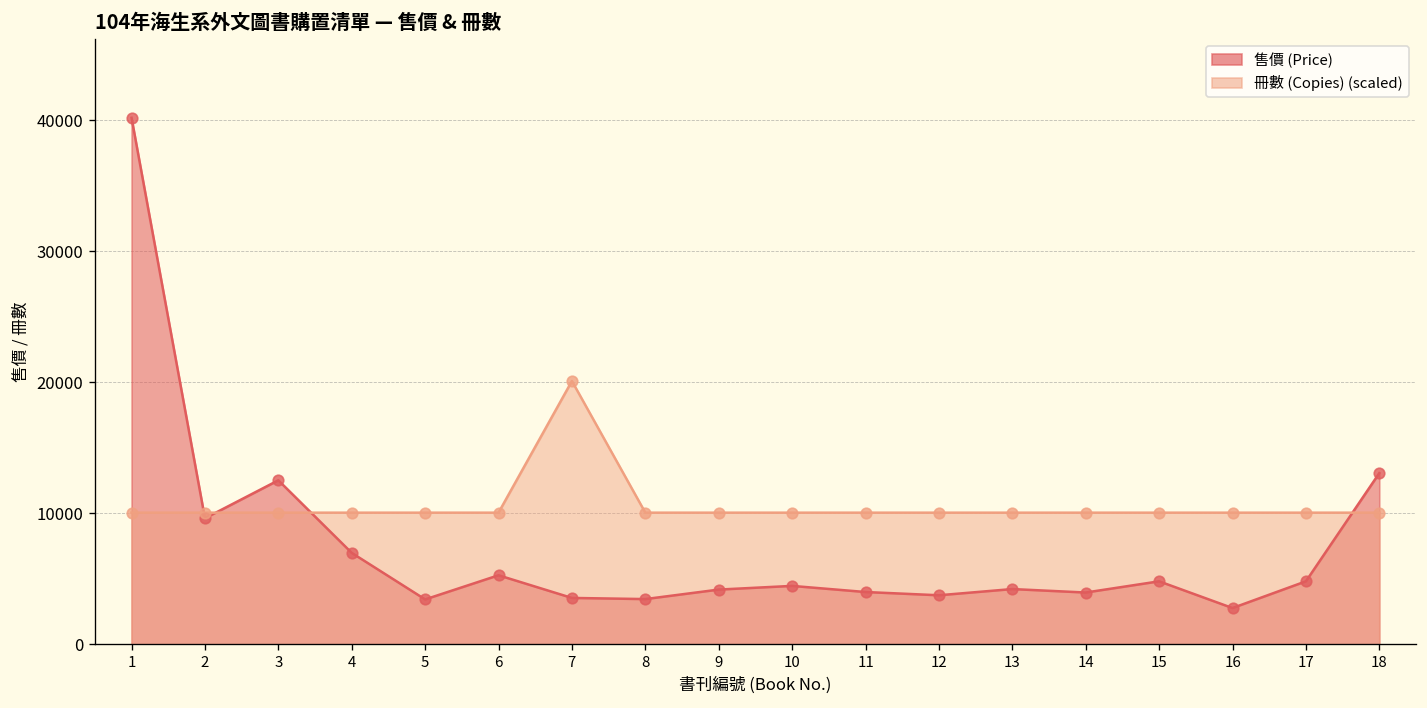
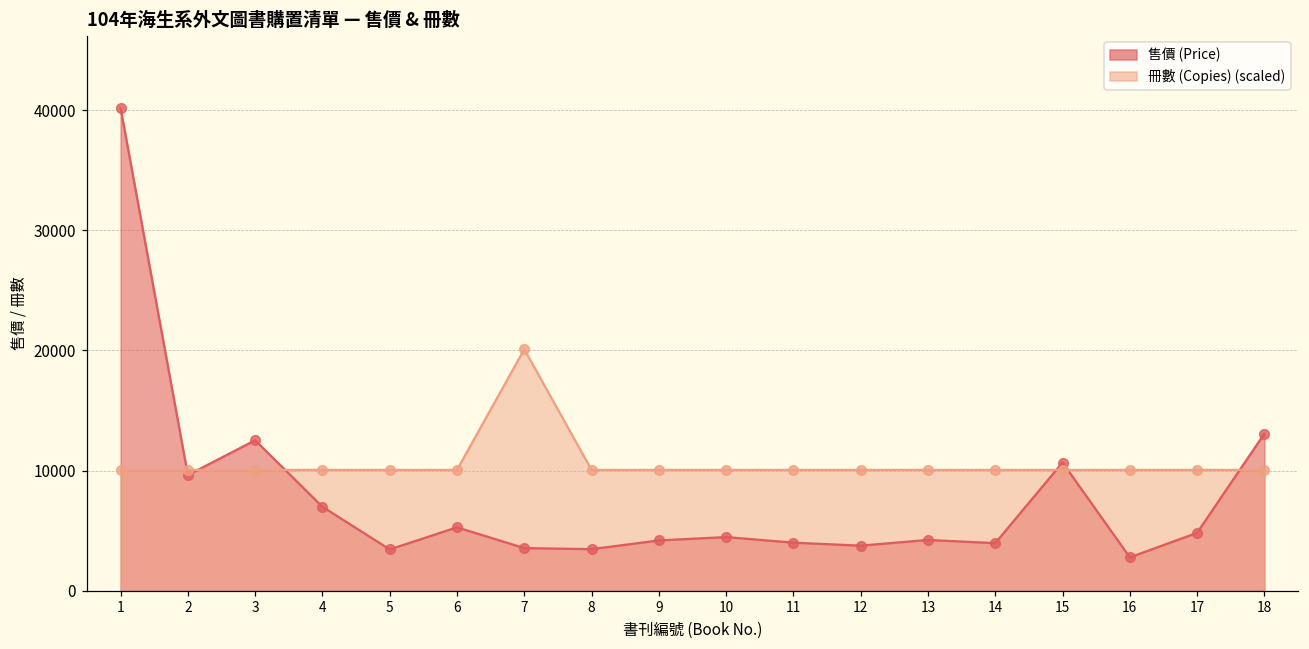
  {
    "售價 (Price)": {
      "1": 40200,
      "2": 9600,
      "3": 12500,
      "4": 7000,
      "5": 3400,
      "6": 5300,
      "7": 3500,
      "8": 3500,
      "9": 4200,
      "10": 4500,
      "11": 4000,
      "12": 3700,
      "13": 4200,
      "14": 4000,
-     "15": 4800,
+     "15": 10700,
      "16": 2800,
      "17": 4800,
      "18": 13100
    }
  }
